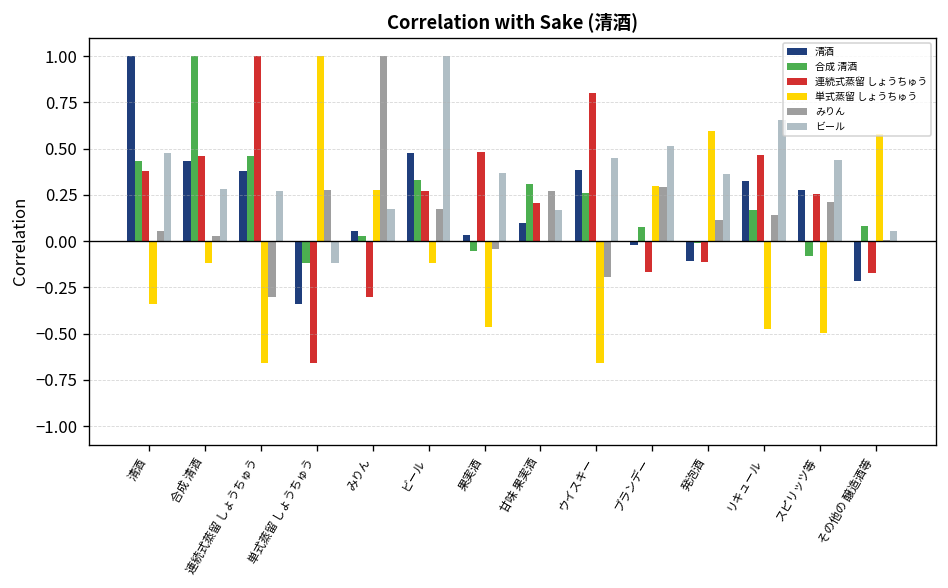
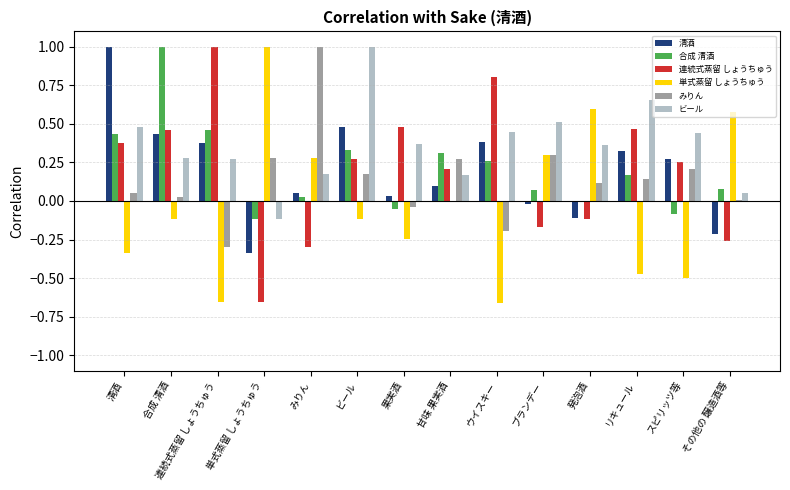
  {
    "清酒": {
      "清酒": 1.00,
      "合成 清酒": 0.43,
      "連続式蒸留 しょうちゅう": 0.38,
      "単式蒸留 しょうちゅう": -0.34,
      "みりん": 0.05,
      "ビール": 0.48,
      "果実酒": 0.04,
      "甘味 果実酒": 0.10,
      "ウイスキー": 0.38,
      "ブランデー": -0.02,
      "発泡酒": -0.11,
      "リキュール": 0.32,
      "スピリッツ等": 0.28,
      "その他の 醸造酒等": -0.22
    },
    "合成 清酒": {
      "清酒": 0.43,
      "合成 清酒": 1.00,
      "連続式蒸留 しょうちゅう": 0.46,
      "単式蒸留 しょうちゅう": -0.12,
      "みりん": 0.03,
      "ビール": 0.33,
      "果実酒": -0.05,
      "甘味 果実酒": 0.31,
      "ウイスキー": 0.26,
      "ブランデー": 0.07,
      "リキュール": 0.17,
      "スピリッツ等": -0.08,
      "その他の 醸造酒等": 0.08
    },
    "連続式蒸留 しょうちゅう": {
      "清酒": 0.38,
      "合成 清酒": 0.46,
      "連続式蒸留 しょうちゅう": 1.00,
      "単式蒸留 しょうちゅう": -0.66,
      "みりん": -0.30,
      "ビール": 0.27,
      "果実酒": 0.48,
      "甘味 果実酒": 0.21,
      "ウイスキー": 0.80,
      "ブランデー": -0.17,
      "発泡酒": -0.12,
      "リキュール": 0.47,
      "スピリッツ等": 0.26,
-     "その他の 醸造酒等": -0.17
+     "その他の 醸造酒等": -0.26
    },
    "単式蒸留 しょうちゅう": {
      "清酒": -0.34,
      "合成 清酒": -0.12,
      "連続式蒸留 しょうちゅう": -0.66,
      "単式蒸留 しょうちゅう": 1.00,
      "みりん": 0.28,
      "ビール": -0.12,
-     "果実酒": -0.46,
+     "果実酒": -0.25,
      "ウイスキー": -0.66,
      "ブランデー": 0.30,
      "発泡酒": 0.60,
      "リキュール": -0.47,
      "スピリッツ等": -0.50
    }
  }
